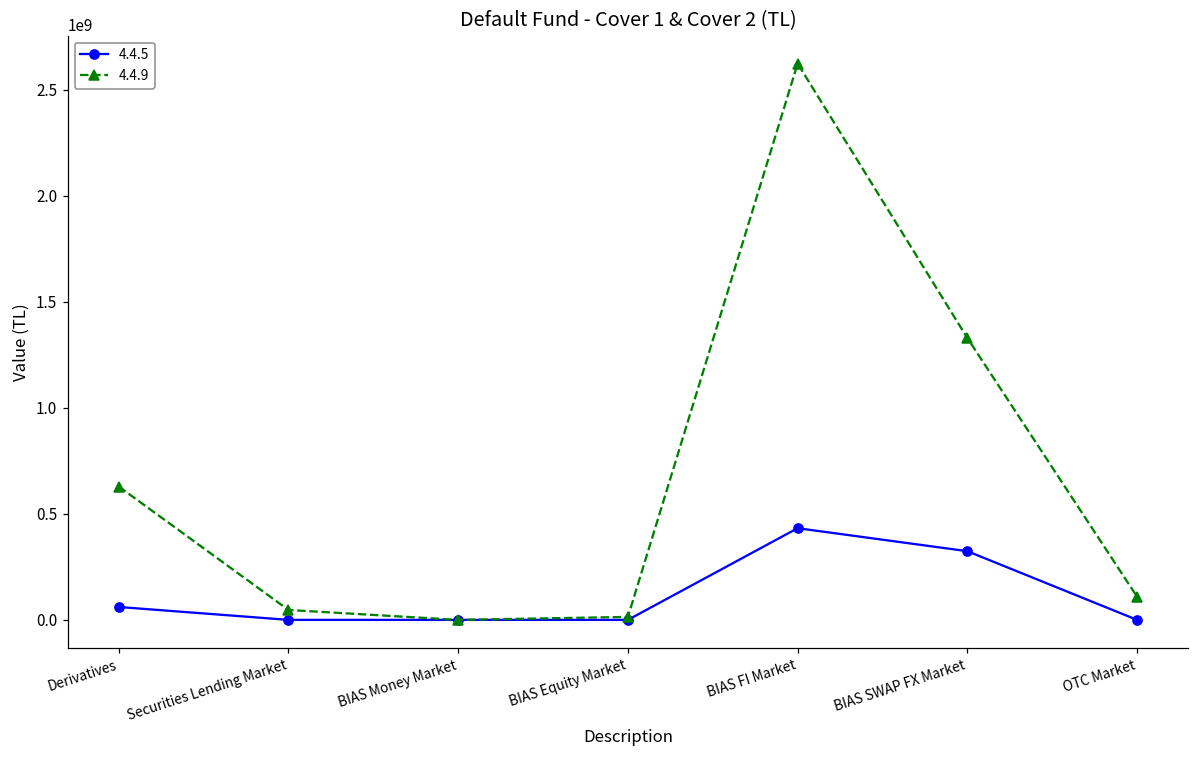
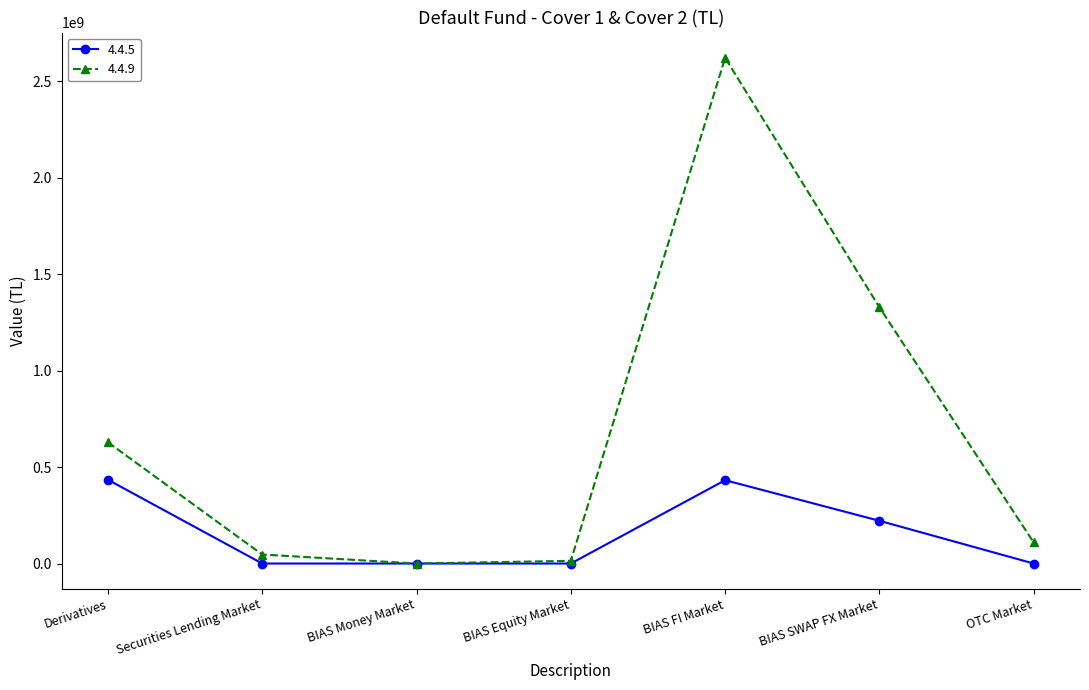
  {
    "4.4.5": {
-     "Derivatives": 60000000,
+     "Derivatives": 430000000,
      "Securities Lending Market": 0,
      "BIAS Equity Market": 0,
      "BIAS FI Market": 430000000,
-     "BIAS SWAP FX Market": 320000000,
+     "BIAS SWAP FX Market": 220000000,
      "OTC Market": 0
    },
    "4.4.9": {
      "Derivatives": 630000000,
      "Securities Lending Market": 50000000,
      "BIAS Equity Market": 10000000,
      "BIAS FI Market": 2620000000,
      "BIAS SWAP FX Market": 1330000000,
      "OTC Market": 110000000
    }
  }
